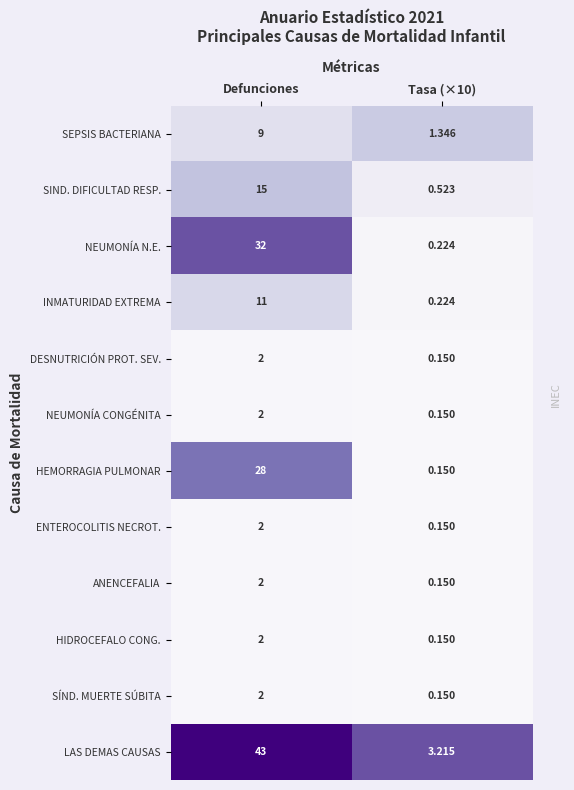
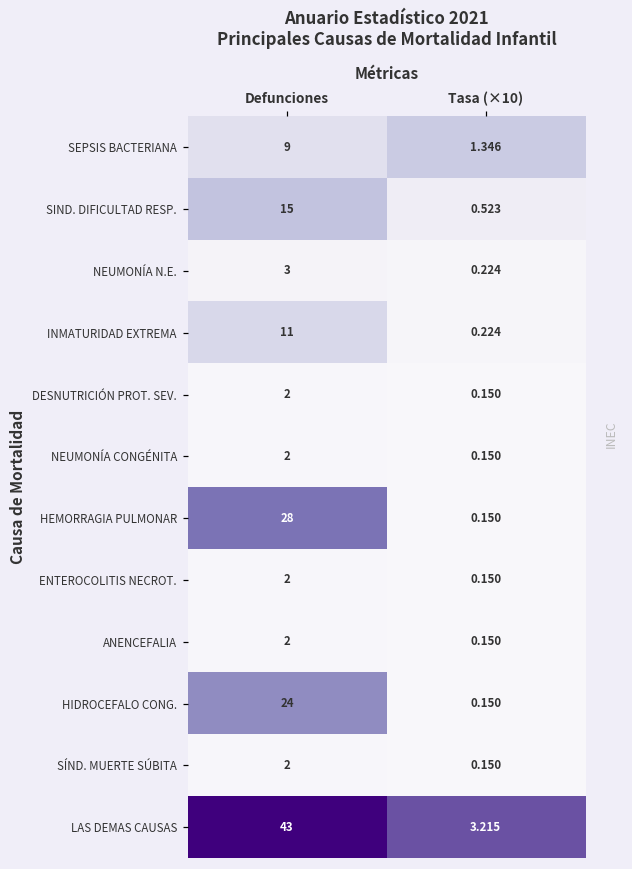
  {
    "SEPSIS BACTERIANA": {
      "Defunciones": 9,
      "Tasa (×10)": 1.346
    },
    "SIND. DIFICULTAD RESP.": {
      "Defunciones": 15,
      "Tasa (×10)": 0.523
    },
    "NEUMONÍA N.E.": {
-     "Defunciones": 32,
+     "Defunciones": 3,
      "Tasa (×10)": 0.224
    },
    "INMATURIDAD EXTREMA": {
      "Defunciones": 11,
      "Tasa (×10)": 0.224
    },
    "DESNUTRICIÓN PROT. SEV.": {
      "Defunciones": 2,
      "Tasa (×10)": 0.150
    },
    "NEUMONÍA CONGÉNITA": {
      "Defunciones": 2,
      "Tasa (×10)": 0.150
    },
    "HEMORRAGIA PULMONAR": {
      "Defunciones": 28,
      "Tasa (×10)": 0.150
    },
    "ENTEROCOLITIS NECROT.": {
      "Defunciones": 2,
      "Tasa (×10)": 0.150
    },
    "ANENCEFALIA": {
      "Defunciones": 2,
      "Tasa (×10)": 0.150
    },
    "HIDROCEFALO CONG.": {
-     "Defunciones": 2,
+     "Defunciones": 24,
      "Tasa (×10)": 0.150
    },
    "SÍND. MUERTE SÚBITA": {
      "Defunciones": 2,
      "Tasa (×10)": 0.150
    },
    "LAS DEMAS CAUSAS": {
      "Defunciones": 43,
      "Tasa (×10)": 3.215
    }
  }
